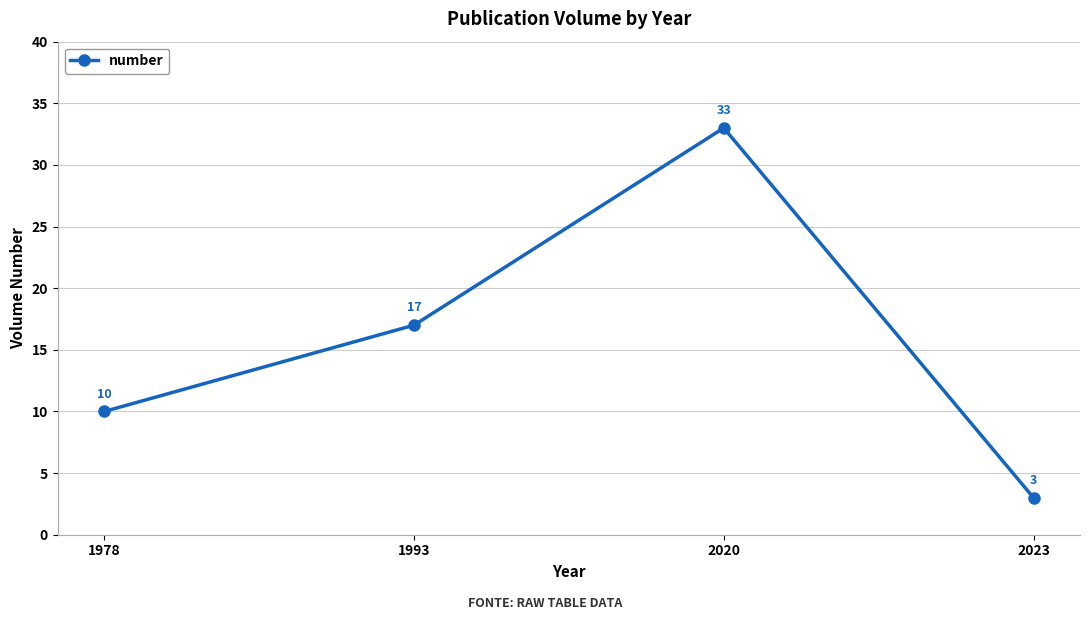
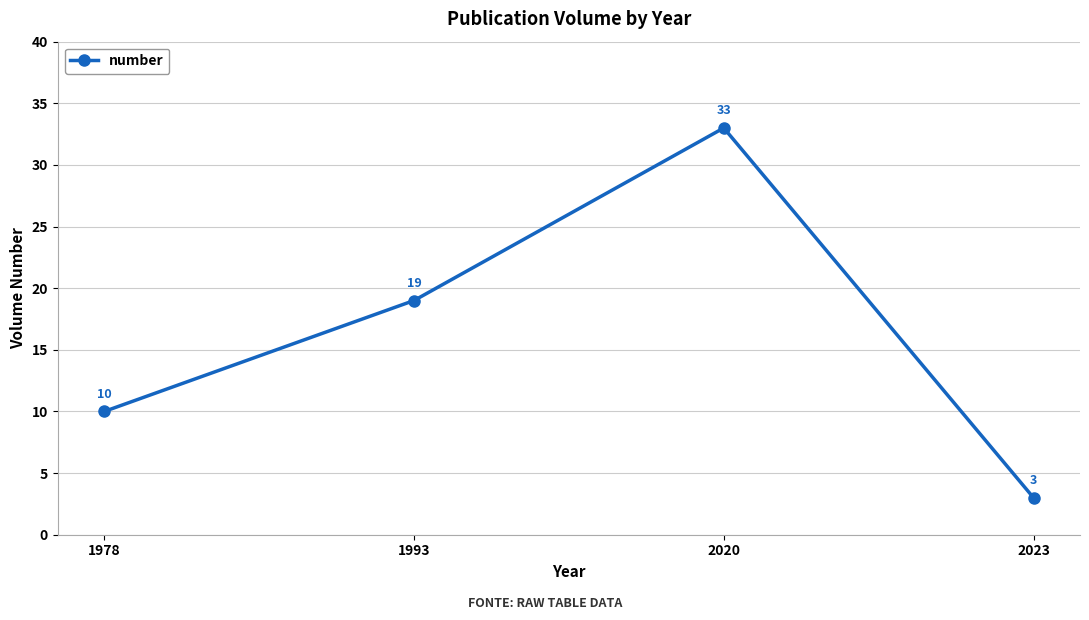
  {
    "1978": 10,
-   "1993": 17,
+   "1993": 19,
    "2020": 33,
    "2023": 3
  }
